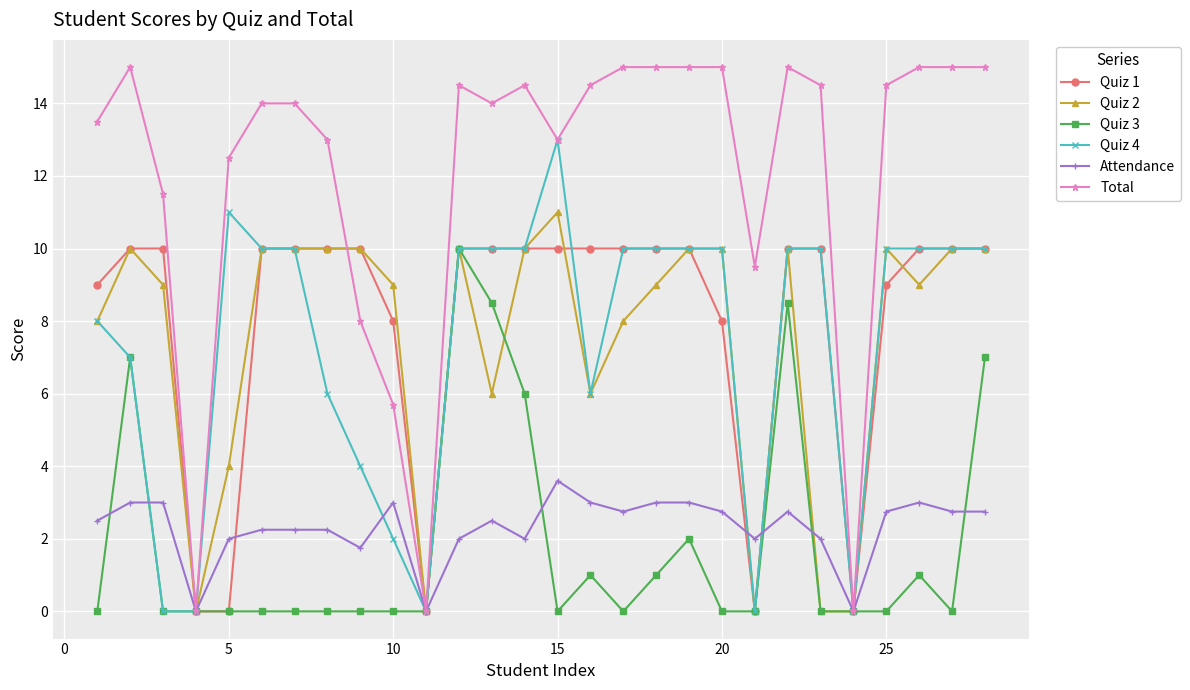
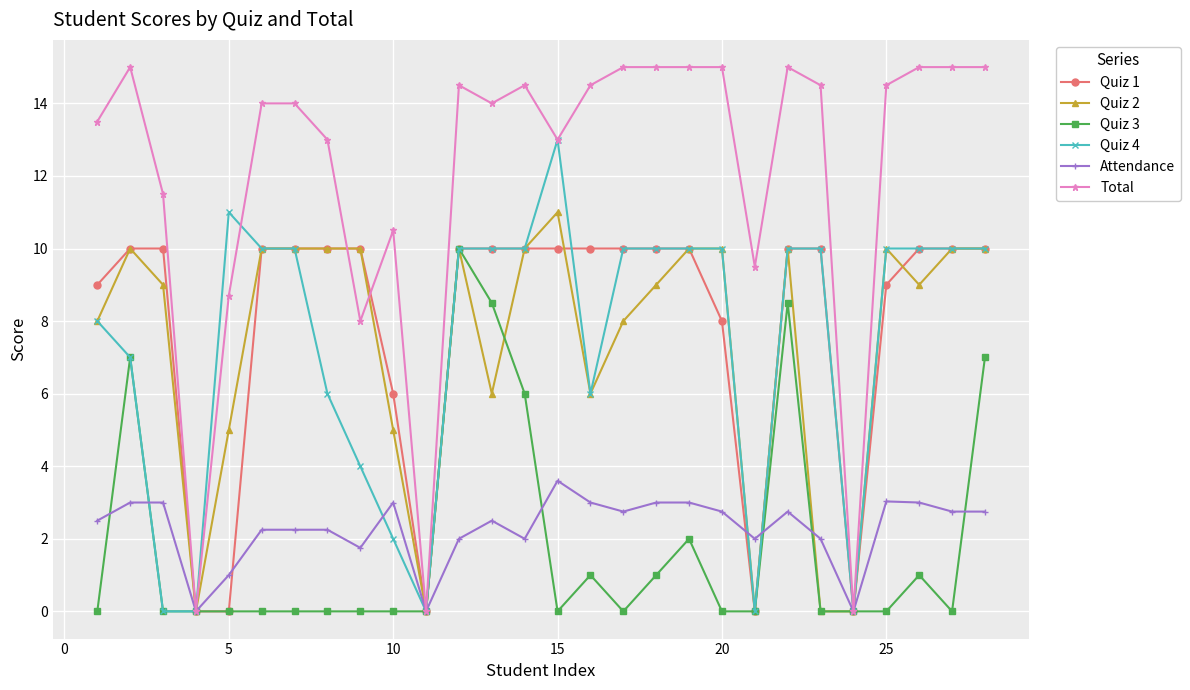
  {
    "Quiz 1": {
-     "10": 8,
+     "10": 6,
      "15": 10,
      "20": 8,
      "25": 9
    },
    "Quiz 2": {
-     "5": 4,
-     "10": 9,
+     "5": 5,
+     "10": 5,
      "15": 11
    },
    "Quiz 3": {
      "10": 0.0,
      "15": 0.0,
      "20": 0.0,
      "25": 0.0
    },
    "Quiz 4": {
      "5": 11.0,
      "10": 2.0
    },
    "Attendance": {
-     "5": 2,
+     "5": 1,
      "10": 3.0,
      "15": 3.6,
      "20": 2.8,
-     "25": 2.8
+     "25": 3.0
    },
    "Total": {
-     "5": 12.5,
-     "10": 5.7,
+     "5": 8.7,
+     "10": 10.5,
      "20": 15.0,
      "25": 14.5
    }
  }
